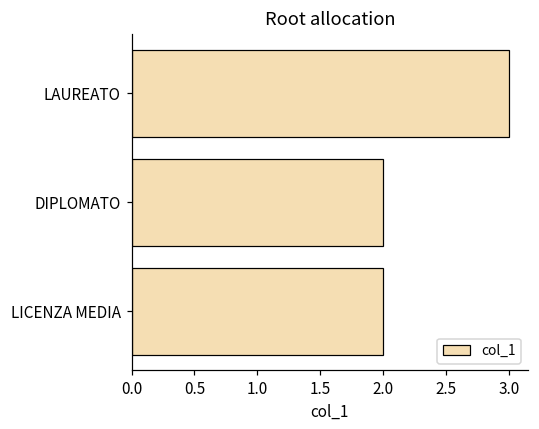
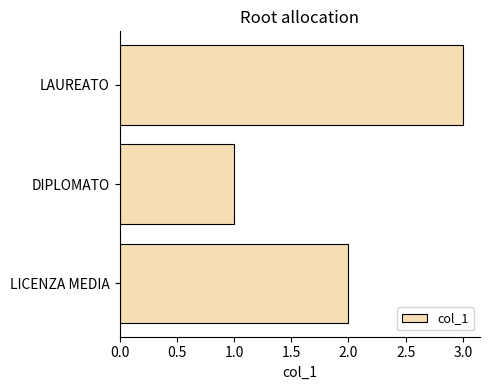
  {
    "LAUREATO": 3,
-   "DIPLOMATO": 2,
+   "DIPLOMATO": 1,
    "LICENZA MEDIA": 2
  }
